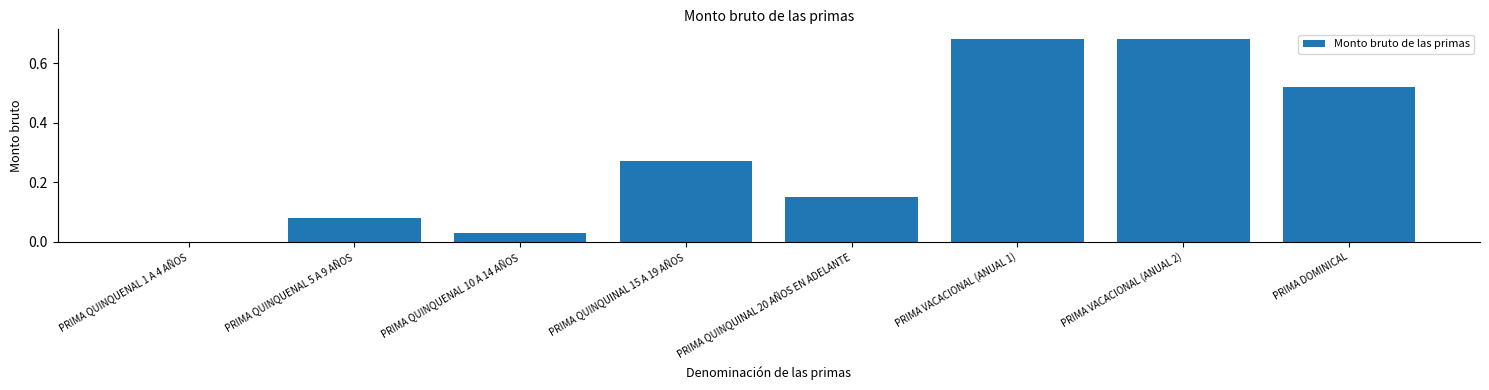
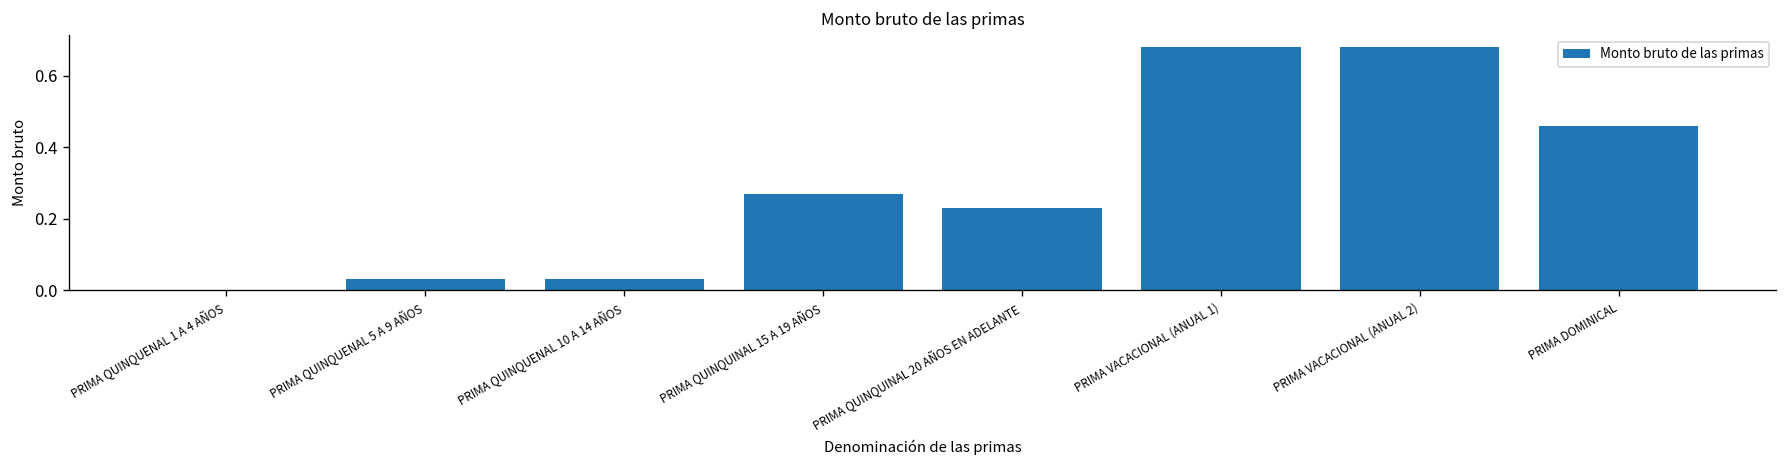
  {
    "PRIMA QUINQUENAL 1 A 4 AÑOS": 0.00,
-   "PRIMA QUINQUENAL 5 A 9 AÑOS": 0.08,
+   "PRIMA QUINQUENAL 5 A 9 AÑOS": 0.03,
    "PRIMA QUINQUENAL 10 A 14 AÑOS": 0.03,
    "PRIMA QUINQUINAL 15 A 19 AÑOS": 0.27,
-   "PRIMA QUINQUINAL 20 AÑOS EN ADELANTE": 0.15,
+   "PRIMA QUINQUINAL 20 AÑOS EN ADELANTE": 0.23,
    "PRIMA VACACIONAL (ANUAL 1)": 0.68,
    "PRIMA VACACIONAL (ANUAL 2)": 0.68,
-   "PRIMA DOMINICAL": 0.52
+   "PRIMA DOMINICAL": 0.46
  }
